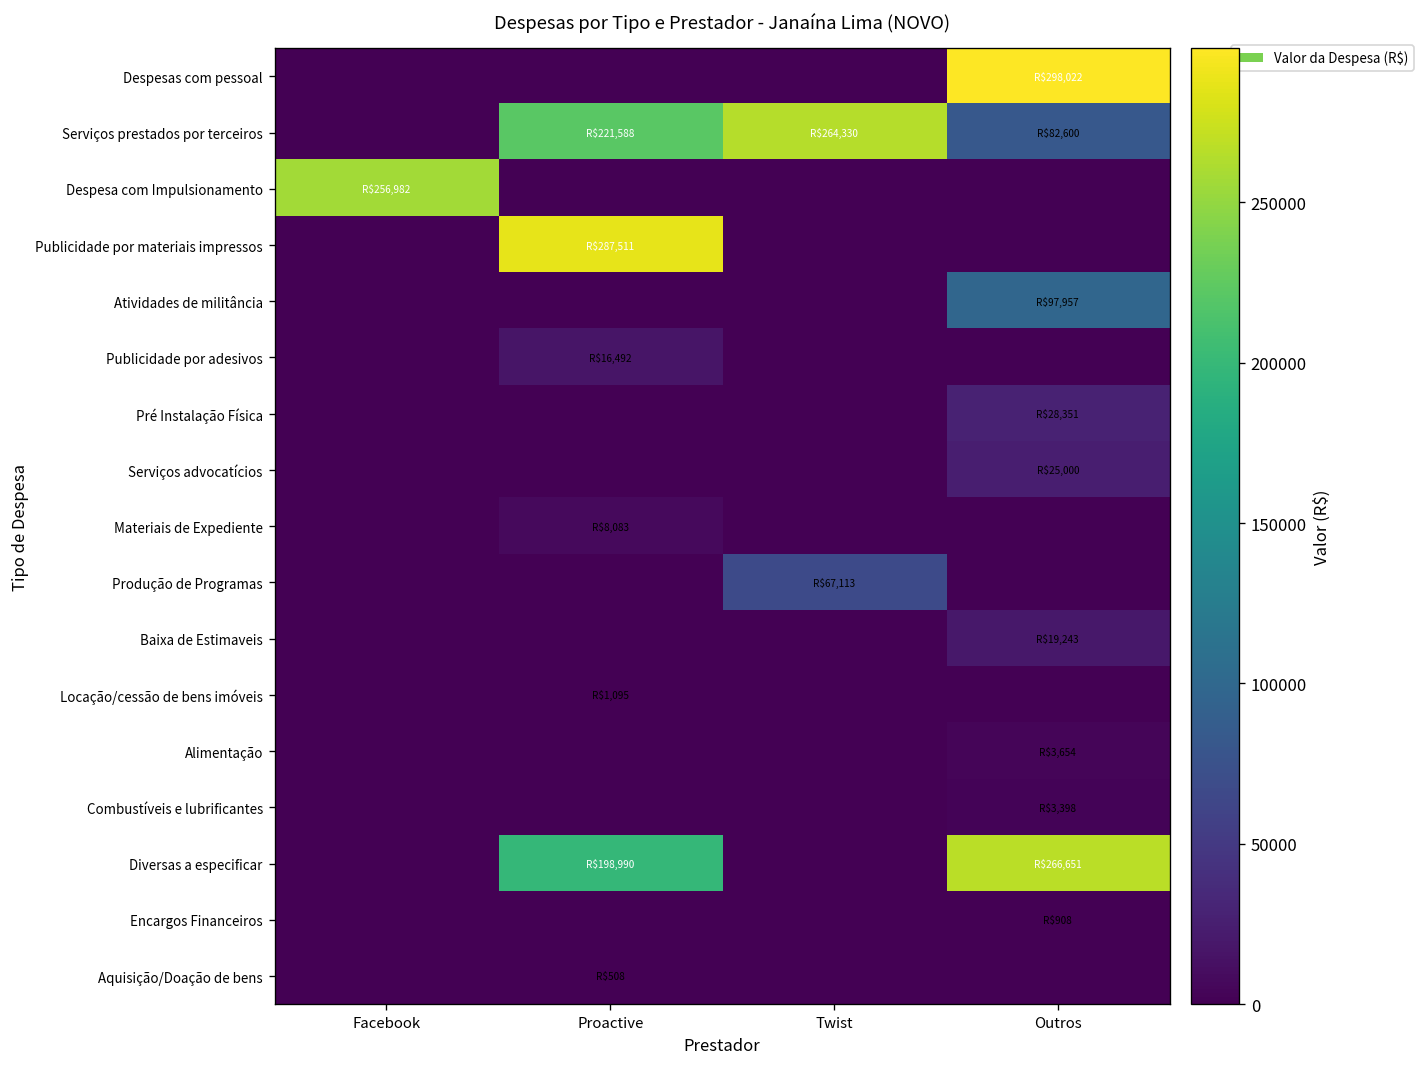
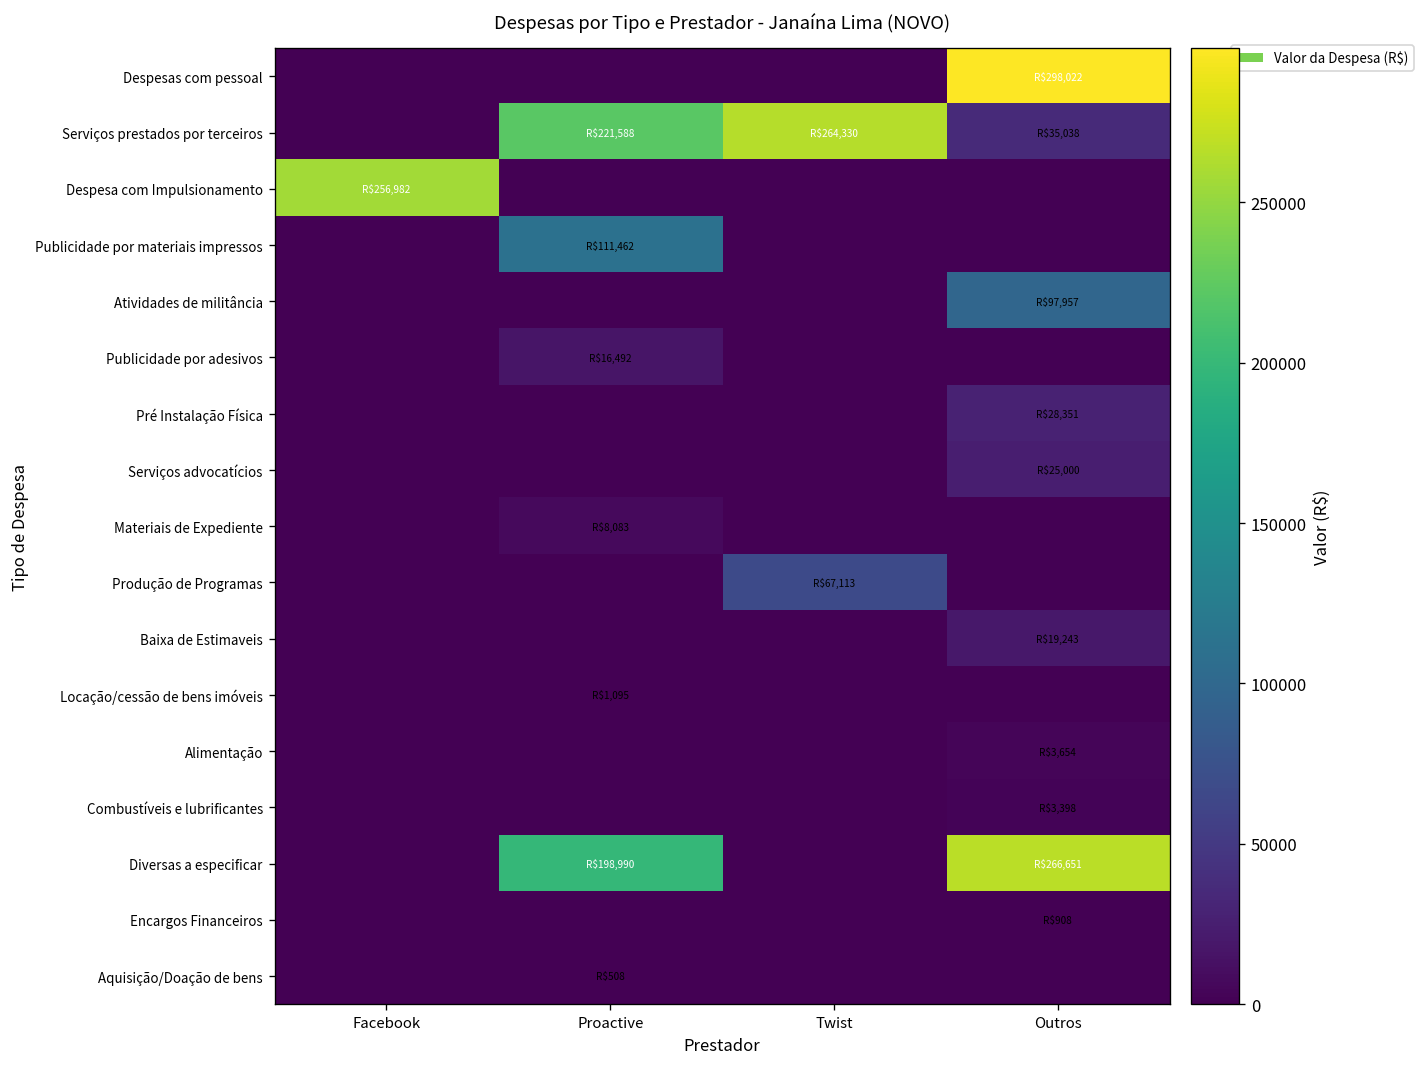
  {
    "Despesas com pessoal": {
      "Outros": "$298,022"
    },
    "Serviços prestados por terceiros": {
      "Proactive": "$221,588",
      "Twist": "$264,330",
-     "Outros": "$82,600"
+     "Outros": "$35,038"
    },
    "Despesa com Impulsionamento": {
      "Facebook": "$256,982"
    },
    "Publicidade por materiais impressos": {
-     "Proactive": "$287,511"
+     "Proactive": "$111,462"
    },
    "Atividades de militância": {
      "Outros": "$97,957"
    },
    "Publicidade por adesivos": {
      "Proactive": "$16,492"
    },
    "Pré Instalação Física": {
      "Outros": "$28,351"
    },
    "Serviços advocatícios": {
      "Outros": "$25,000"
    },
    "Materiais de Expediente": {
      "Proactive": "$8,083"
    },
    "Produção de Programas": {
      "Twist": "$67,113"
    },
    "Baixa de Estimaveis": {
      "Outros": "$19,243"
    },
    "Locação/cessão de bens imóveis": {
      "Proactive": "$1,095"
    },
    "Alimentação": {
      "Outros": "$3,654"
    },
    "Combustíveis e lubrificantes": {
      "Outros": "$3,398"
    },
    "Diversas a especificar": {
      "Proactive": "$198,990",
      "Outros": "$266,651"
    },
    "Encargos Financeiros": {
      "Outros": "$908"
    },
    "Aquisição/Doação de bens": {
      "Proactive": "$508"
    }
  }
